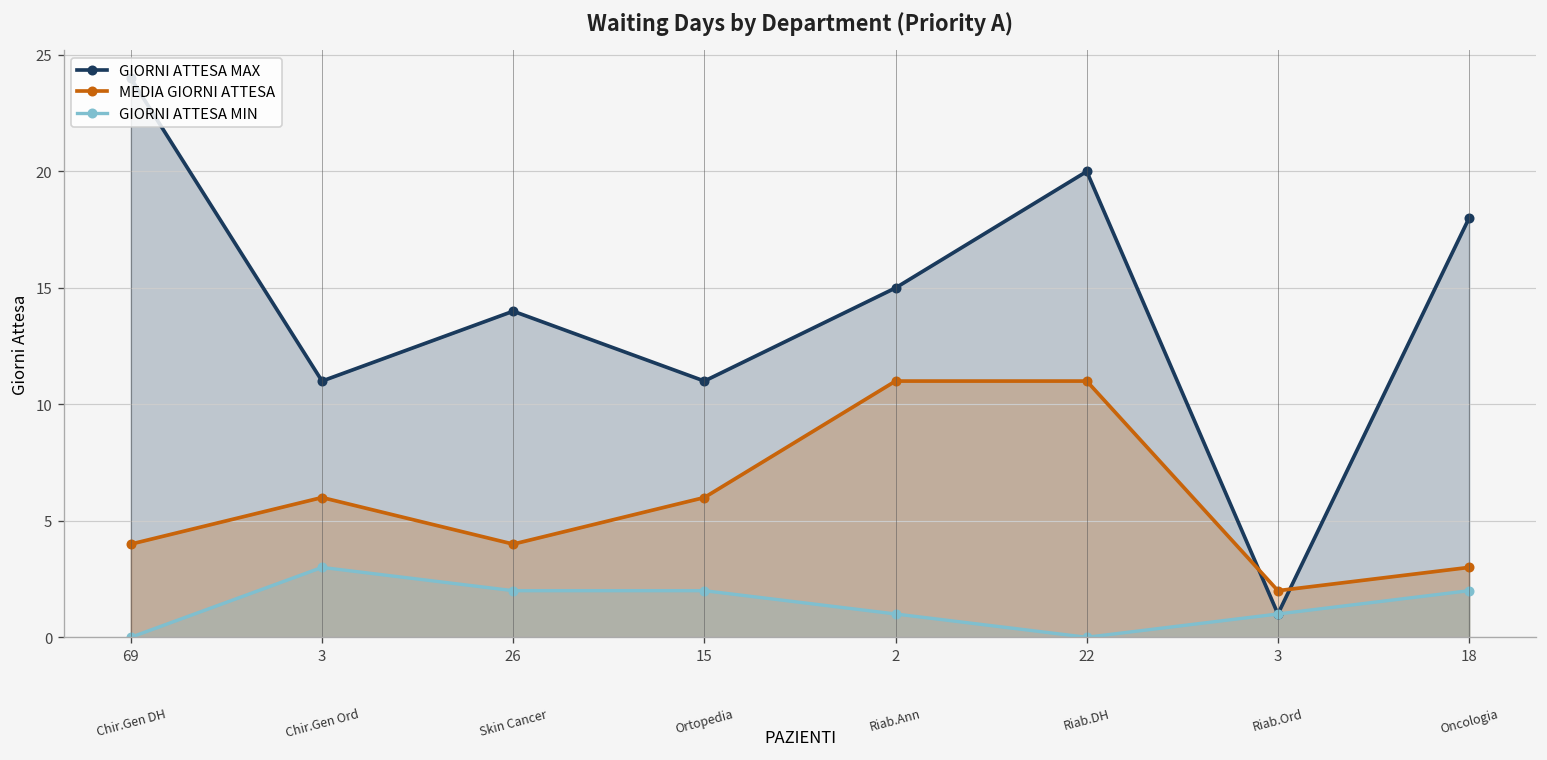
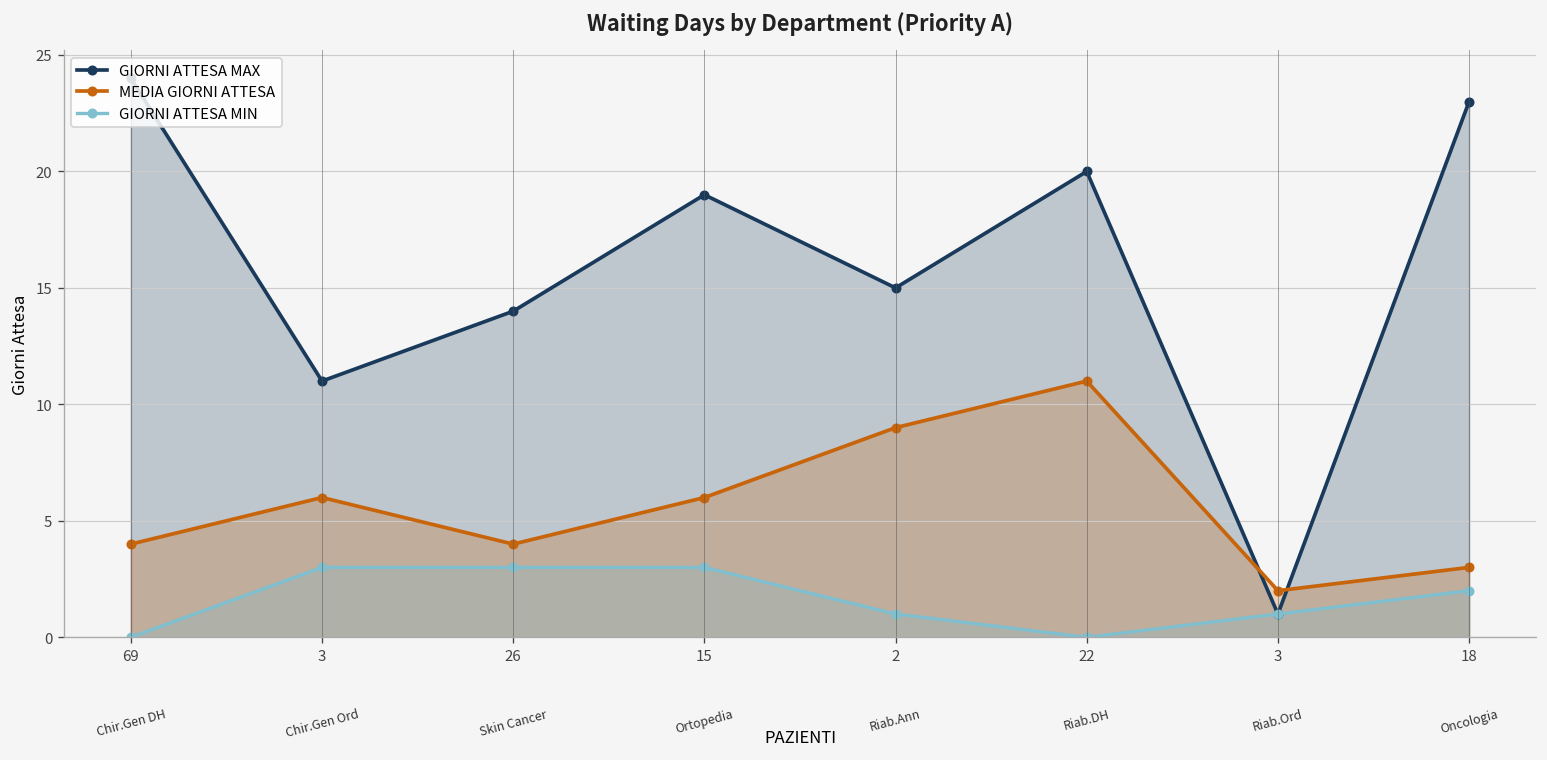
  {
    "GIORNI ATTESA MAX": {
      "26": 14,
-     "15": 11,
+     "15": 19,
      "2": 15,
      "22": 20,
-     "18": 18
+     "18": 23
    },
    "MEDIA GIORNI ATTESA": {
      "69": 4,
      "26": 4,
      "15": 6,
-     "2": 11,
+     "2": 9,
      "22": 11,
      "18": 3
    },
    "GIORNI ATTESA MIN": {
      "69": 0,
-     "26": 2,
-     "15": 2,
+     "26": 3,
+     "15": 3,
      "2": 1,
      "22": 0,
      "18": 2
    }
  }
